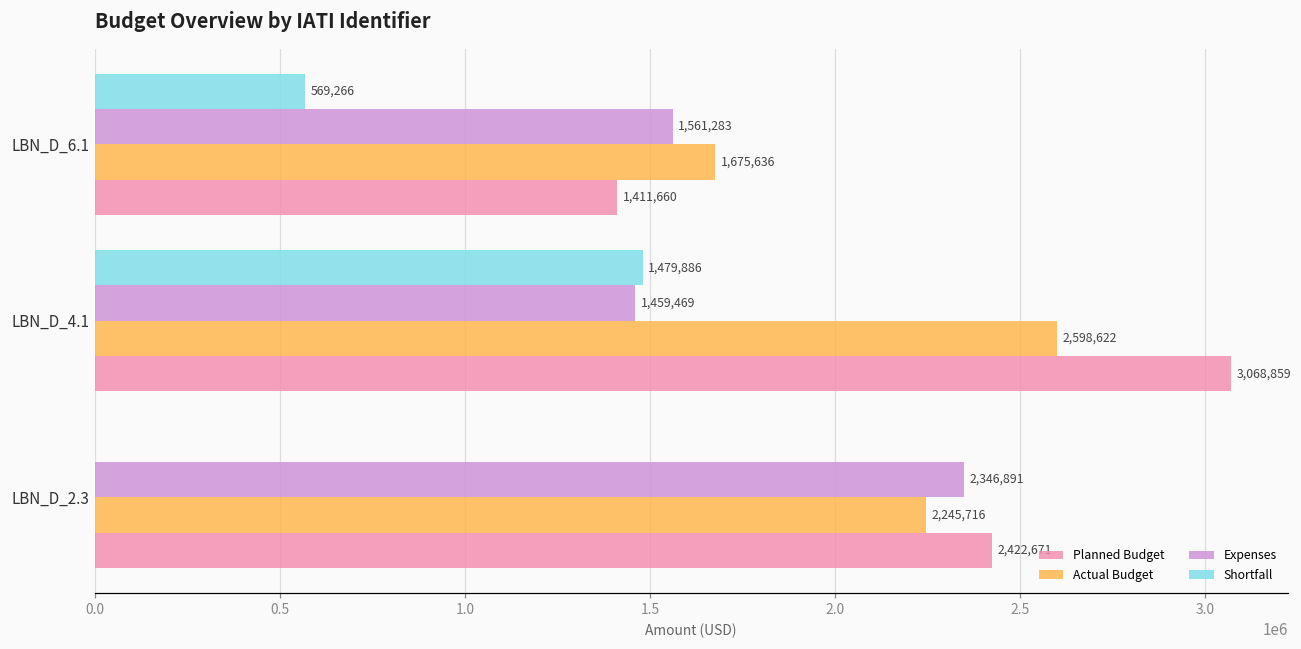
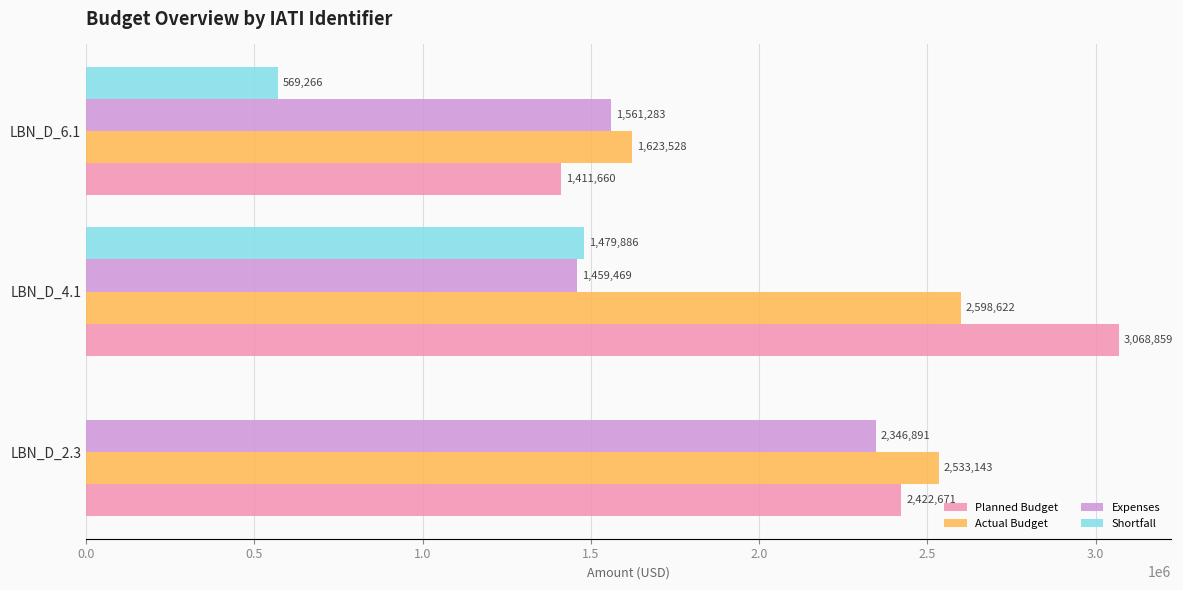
  {
    "Actual Budget": {
-     "LBN_D_6.1": "1,675,636",
+     "LBN_D_6.1": "1,623,528",
      "LBN_D_4.1": "2,598,622",
-     "LBN_D_2.3": "2,245,716"
+     "LBN_D_2.3": "2,533,143"
    },
    "Shortfall": {
      "LBN_D_6.1": "569,266",
      "LBN_D_4.1": "1,479,886"
    }
  }
